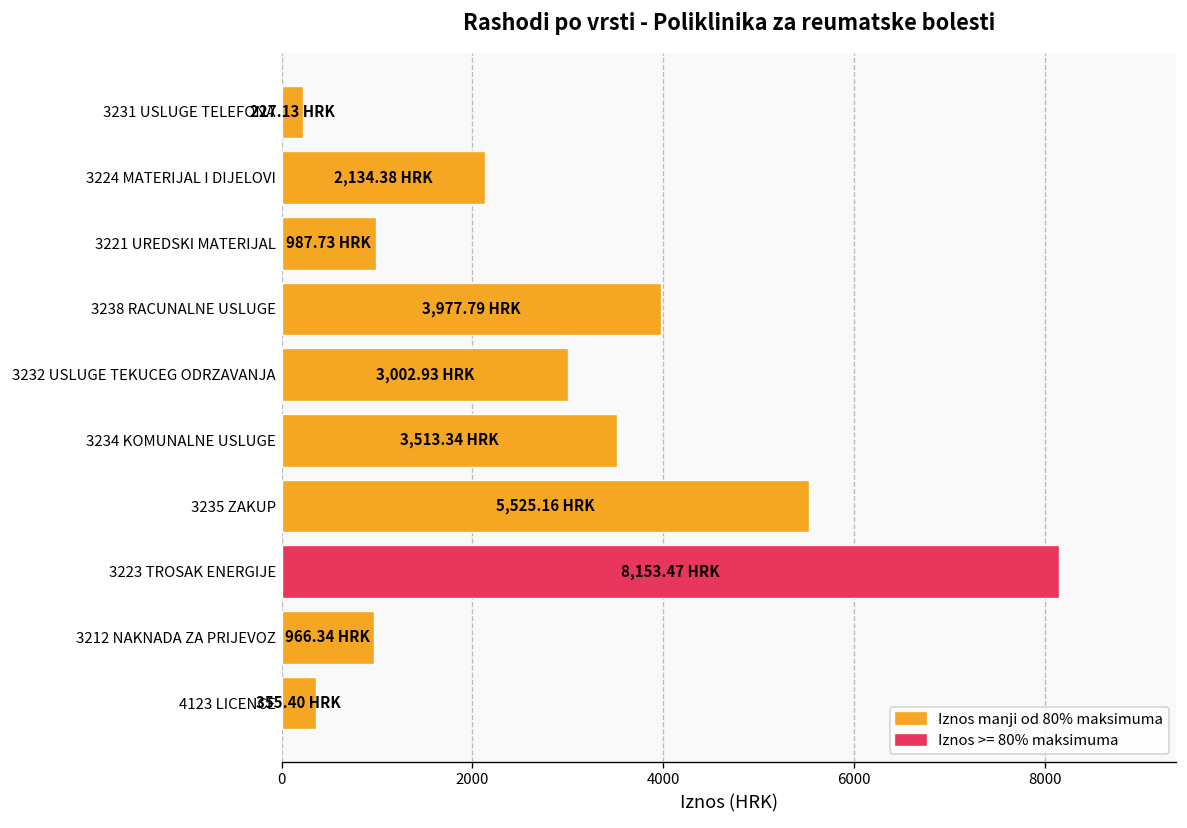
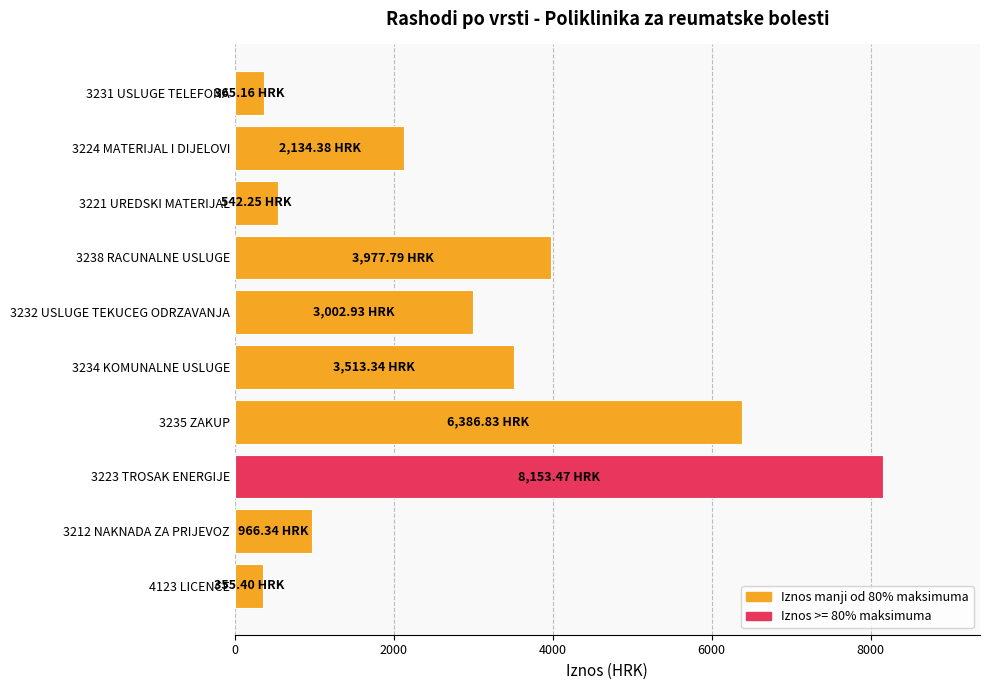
  {
-   "3231 USLUGE TELEFONA": "227.13",
+   "3231 USLUGE TELEFONA": "365.16",
    "3224 MATERIJAL I DIJELOVI": "2,134.38",
-   "3221 UREDSKI MATERIJAL": "987.73",
+   "3221 UREDSKI MATERIJAL": "542.25",
    "3238 RACUNALNE USLUGE": "3,977.79",
    "3232 USLUGE TEKUCEG ODRZAVANJA": "3,002.93",
    "3234 KOMUNALNE USLUGE": "3,513.34",
-   "3235 ZAKUP": "5,525.16",
+   "3235 ZAKUP": "6,386.83",
    "3223 TROSAK ENERGIJE": "8,153.47",
    "3212 NAKNADA ZA PRIJEVOZ": "966.34",
    "4123 LICENCE": "355.40"
  }
